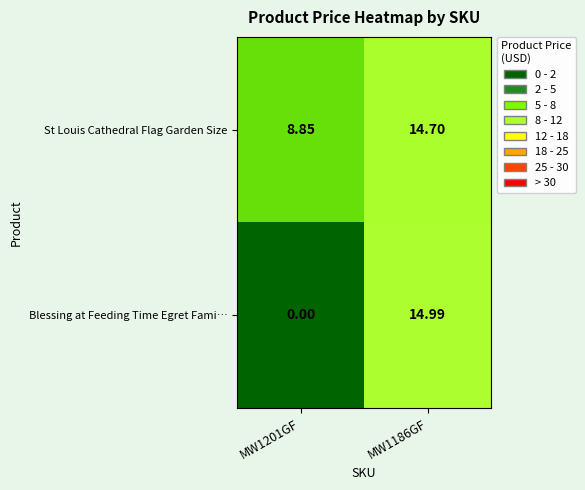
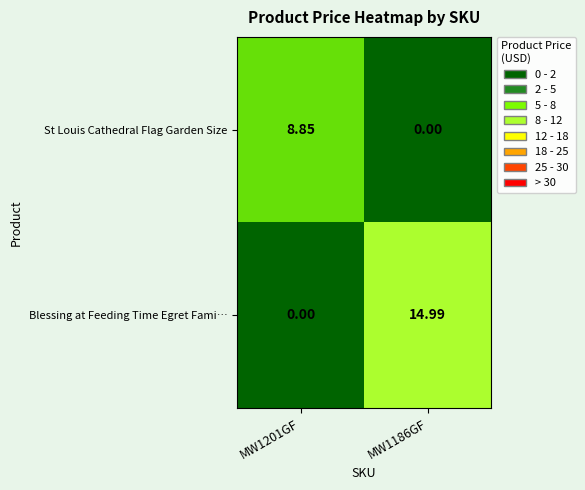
  {
    "St Louis Cathedral Flag Garden Size": {
      "MW1201GF": 8.85,
-     "MW1186GF": 14.70
+     "MW1186GF": 0.00
    },
    "Blessing at Feeding Time Egret Fami…": {
      "MW1201GF": 0.00,
      "MW1186GF": 14.99
    }
  }
